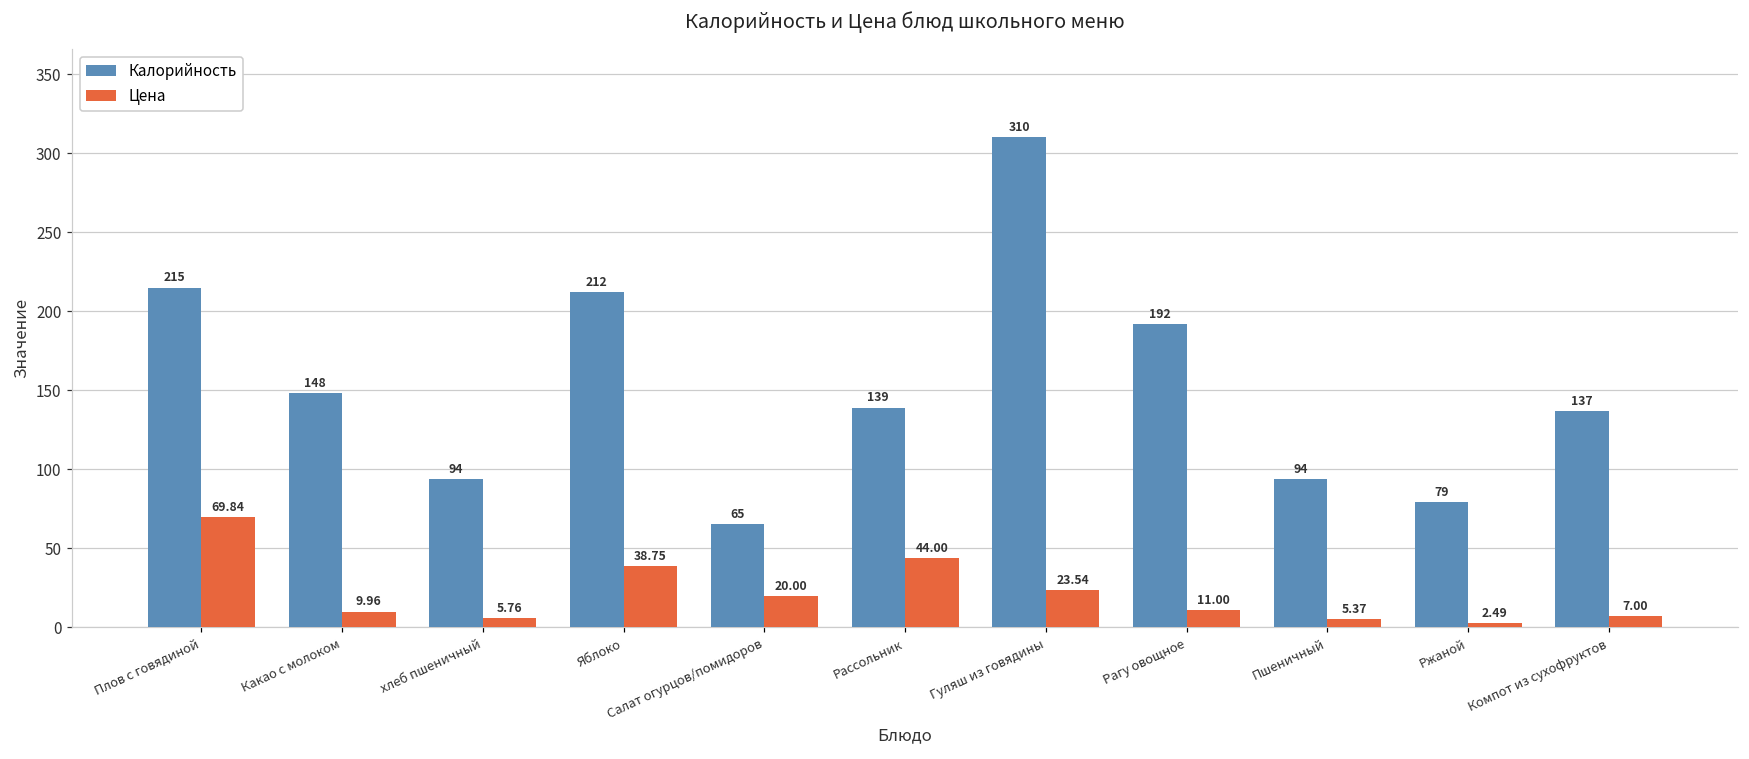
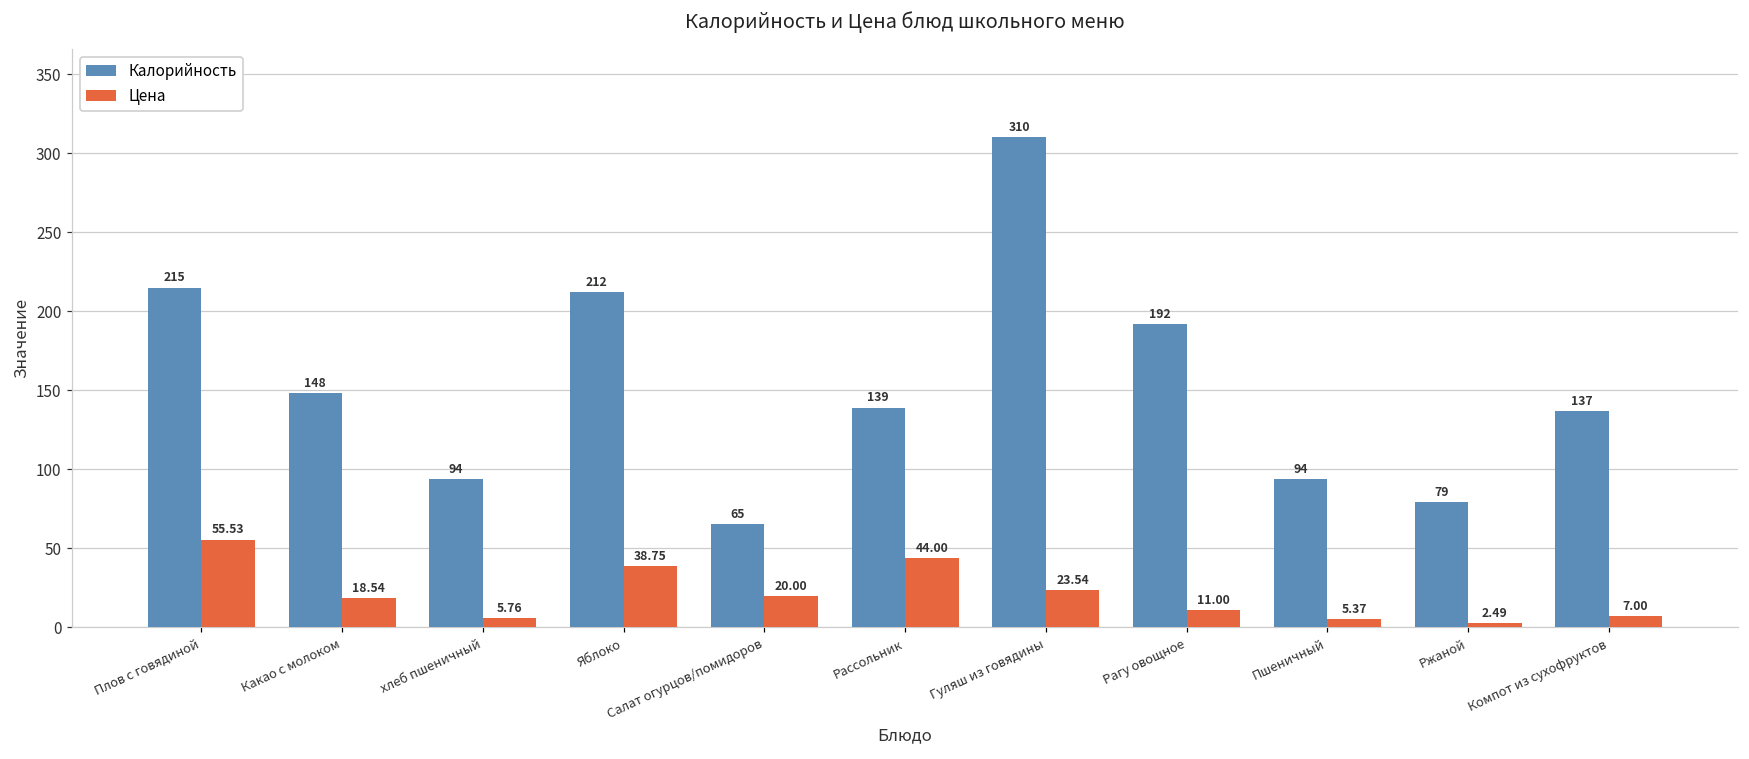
  {
    "Калорийность": {
      "Плов с говядиной": 215,
      "Какао с молоком": 148,
      "хлеб пшеничный": 94,
      "Яблоко": 212,
      "Салат огурцов/помидоров": 65,
      "Рассольник": 139,
      "Гуляш из говядины": 310,
      "Рагу овощное": 192,
      "Пшеничный": 94,
      "Ржаной": 79,
      "Компот из сухофруктов": 137
    },
    "Цена": {
-     "Плов с говядиной": 69.84,
-     "Какао с молоком": 9.96,
+     "Плов с говядиной": 55.53,
+     "Какао с молоком": 18.54,
      "хлеб пшеничный": 5.76,
      "Яблоко": 38.75,
      "Салат огурцов/помидоров": 20.00,
      "Рассольник": 44.00,
      "Гуляш из говядины": 23.54,
      "Рагу овощное": 11.00,
      "Пшеничный": 5.37,
      "Ржаной": 2.49,
      "Компот из сухофруктов": 7.00
    }
  }
